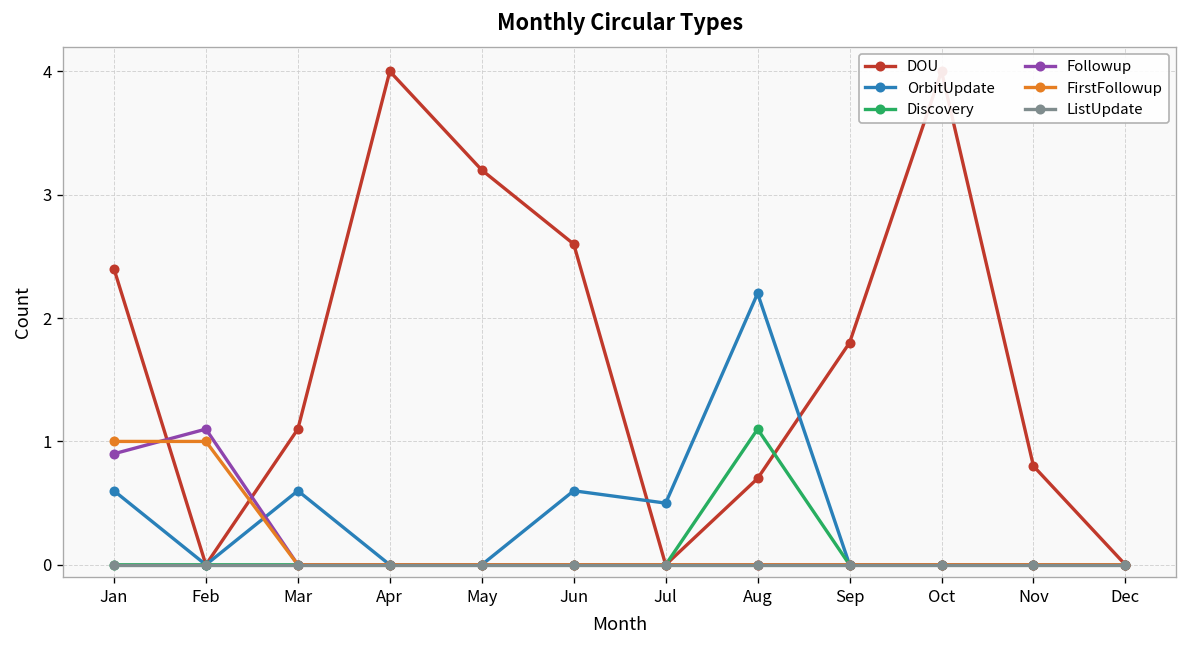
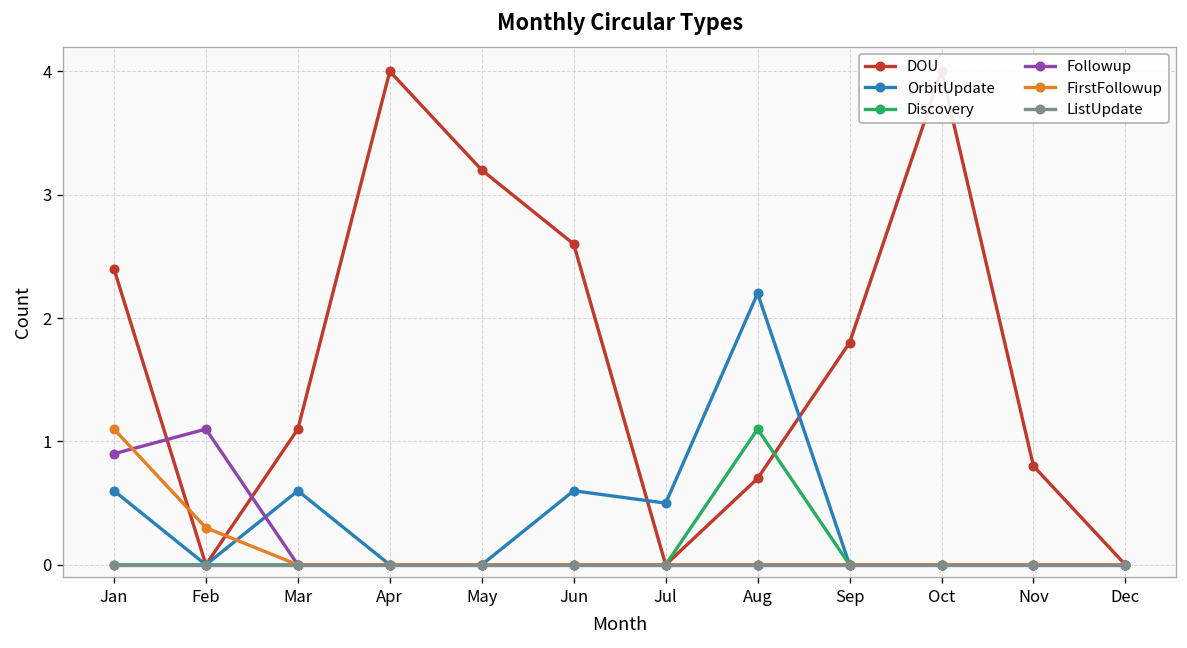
  {
    "DOU": {
      "Jan": 2.4,
      "Mar": 1.1,
      "Apr": 4.0,
      "May": 3.2,
      "Jun": 2.6,
      "Aug": 0.7,
      "Sep": 1.8,
      "Nov": 0.8
    },
    "OrbitUpdate": {
      "Jan": 0.6,
      "Mar": 0.6,
      "Jun": 0.6,
      "Jul": 0.5,
      "Aug": 2.2
    },
    "Discovery": {
      "Aug": 1.1
    },
    "Followup": {
      "Jan": 0.9,
      "Feb": 1.1
    },
    "FirstFollowup": {
-     "Jan": 1.0,
-     "Feb": 1.0
+     "Jan": 1.1,
+     "Feb": 0.3
    }
  }
